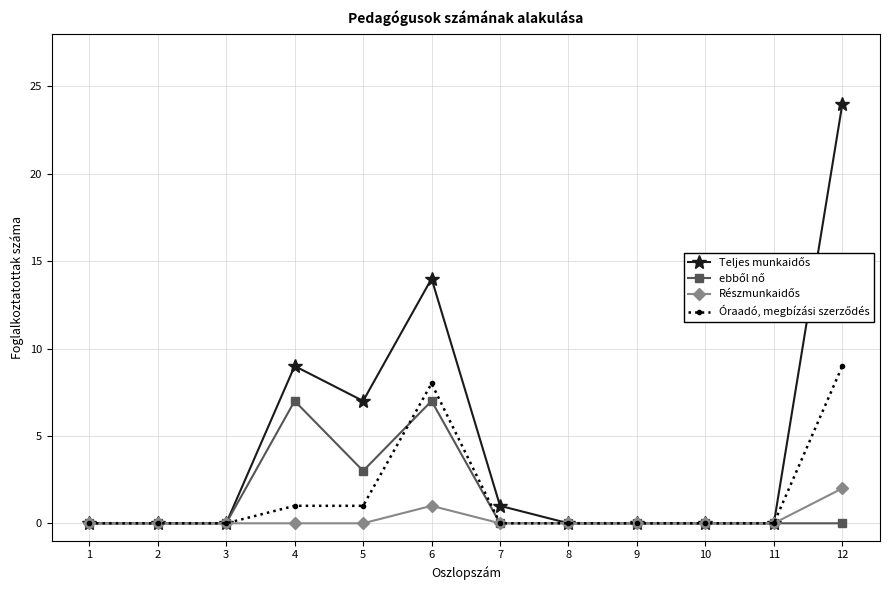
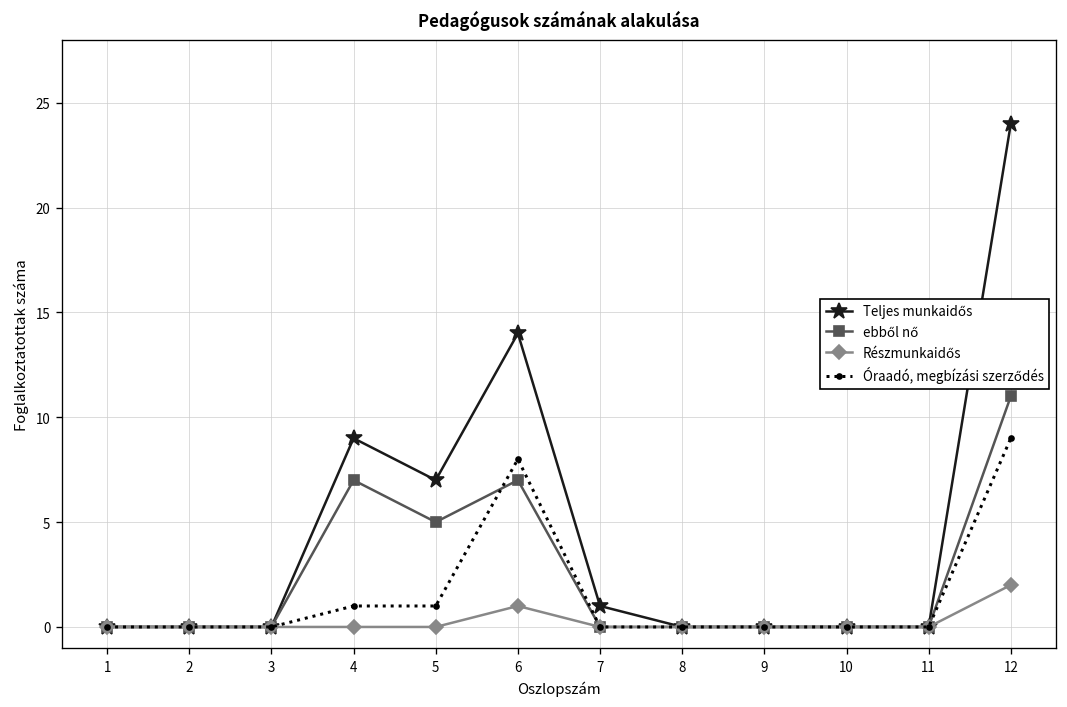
  {
    "ebből nő": {
      "4": 7,
-     "5": 3,
+     "5": 5,
      "6": 7,
-     "12": 0
+     "12": 11
    },
    "Részmunkaidős": {
      "4": 0,
      "5": 0,
      "6": 1,
      "12": 2
    }
  }
